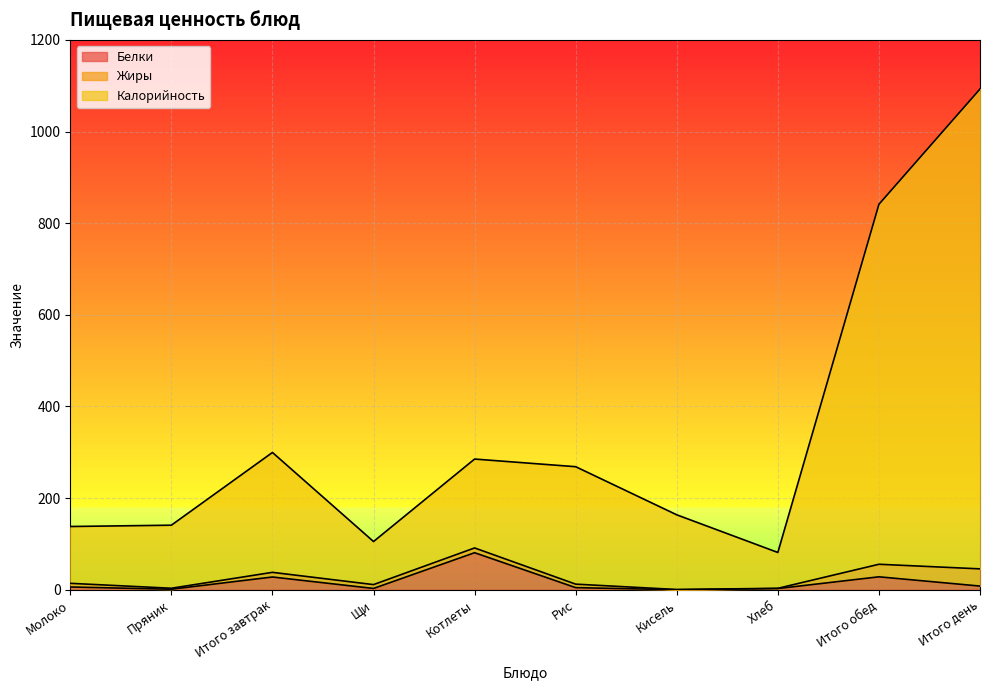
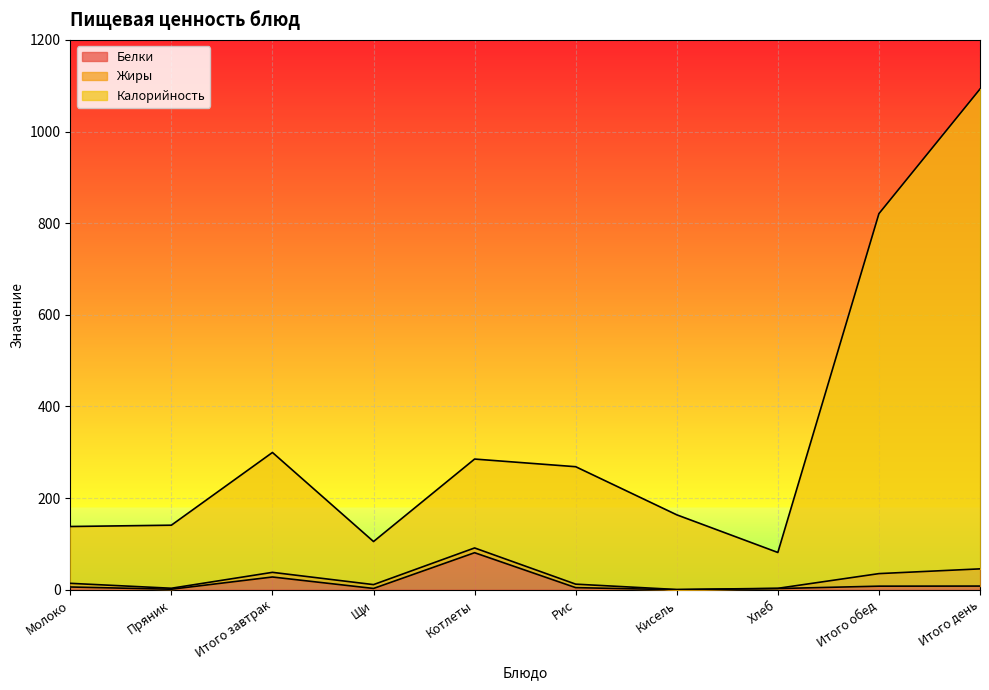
  {
    "Белки": {
      "Молоко": 10,
      "Итого завтрак": 30,
      "Щи": 0,
      "Котлеты": 80,
      "Рис": 0,
-     "Итого обед": 30,
+     "Итого обед": 10,
      "Итого день": 10
    }
  }
